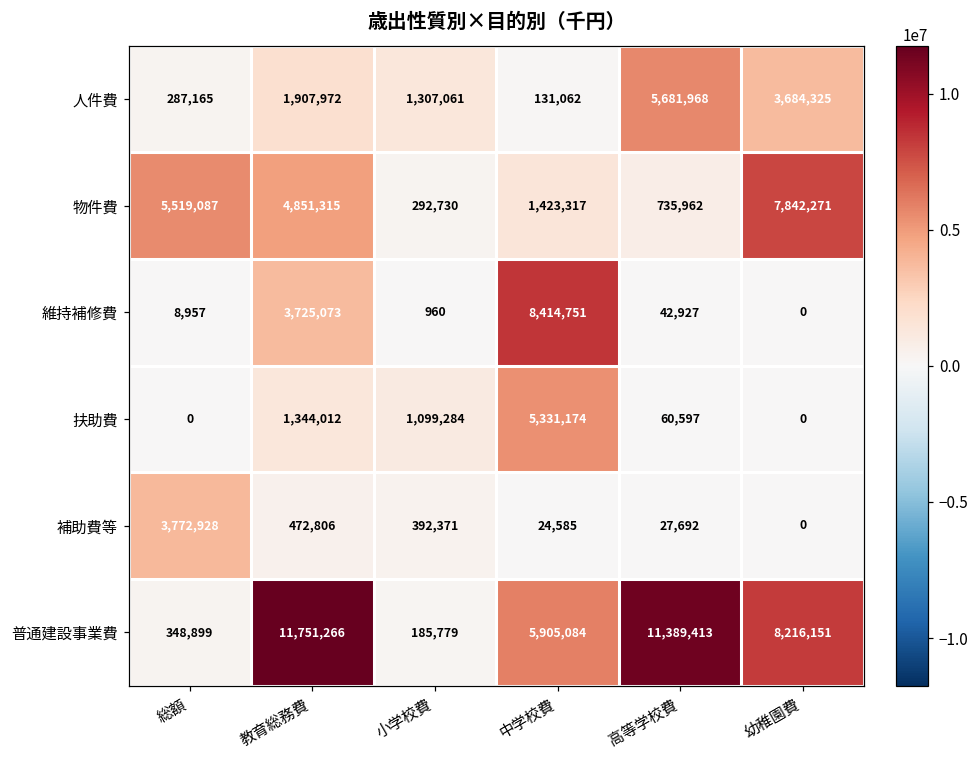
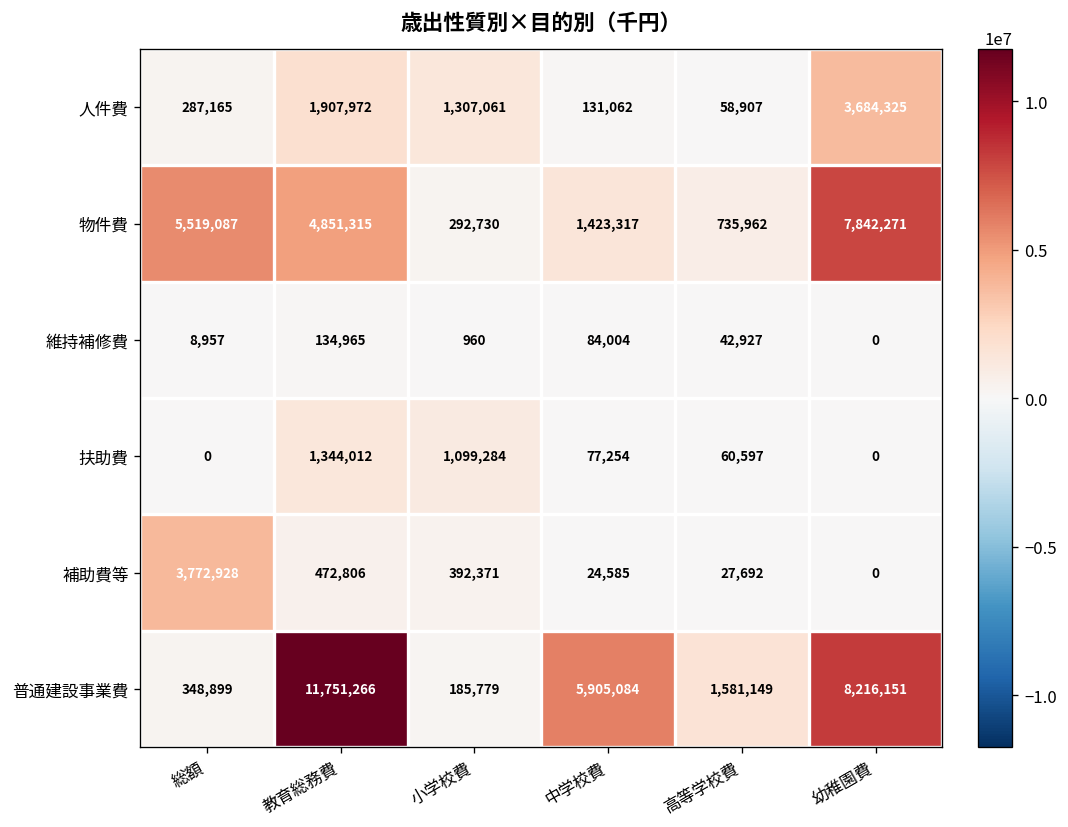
  {
    "人件費": {
      "総額": "287,165",
      "教育総務費": "1,907,972",
      "小学校費": "1,307,061",
      "中学校費": "131,062",
-     "高等学校費": "5,681,968",
+     "高等学校費": "58,907",
      "幼稚園費": "3,684,325"
    },
    "物件費": {
      "総額": "5,519,087",
      "教育総務費": "4,851,315",
      "小学校費": "292,730",
      "中学校費": "1,423,317",
      "高等学校費": "735,962",
      "幼稚園費": "7,842,271"
    },
    "維持補修費": {
      "総額": "8,957",
-     "教育総務費": "3,725,073",
+     "教育総務費": "134,965",
      "小学校費": "960",
-     "中学校費": "8,414,751",
+     "中学校費": "84,004",
      "高等学校費": "42,927",
      "幼稚園費": "0"
    },
    "扶助費": {
      "総額": "0",
      "教育総務費": "1,344,012",
      "小学校費": "1,099,284",
-     "中学校費": "5,331,174",
+     "中学校費": "77,254",
      "高等学校費": "60,597",
      "幼稚園費": "0"
    },
    "補助費等": {
      "総額": "3,772,928",
      "教育総務費": "472,806",
      "小学校費": "392,371",
      "中学校費": "24,585",
      "高等学校費": "27,692",
      "幼稚園費": "0"
    },
    "普通建設事業費": {
      "総額": "348,899",
      "教育総務費": "11,751,266",
      "小学校費": "185,779",
      "中学校費": "5,905,084",
-     "高等学校費": "11,389,413",
+     "高等学校費": "1,581,149",
      "幼稚園費": "8,216,151"
    }
  }
